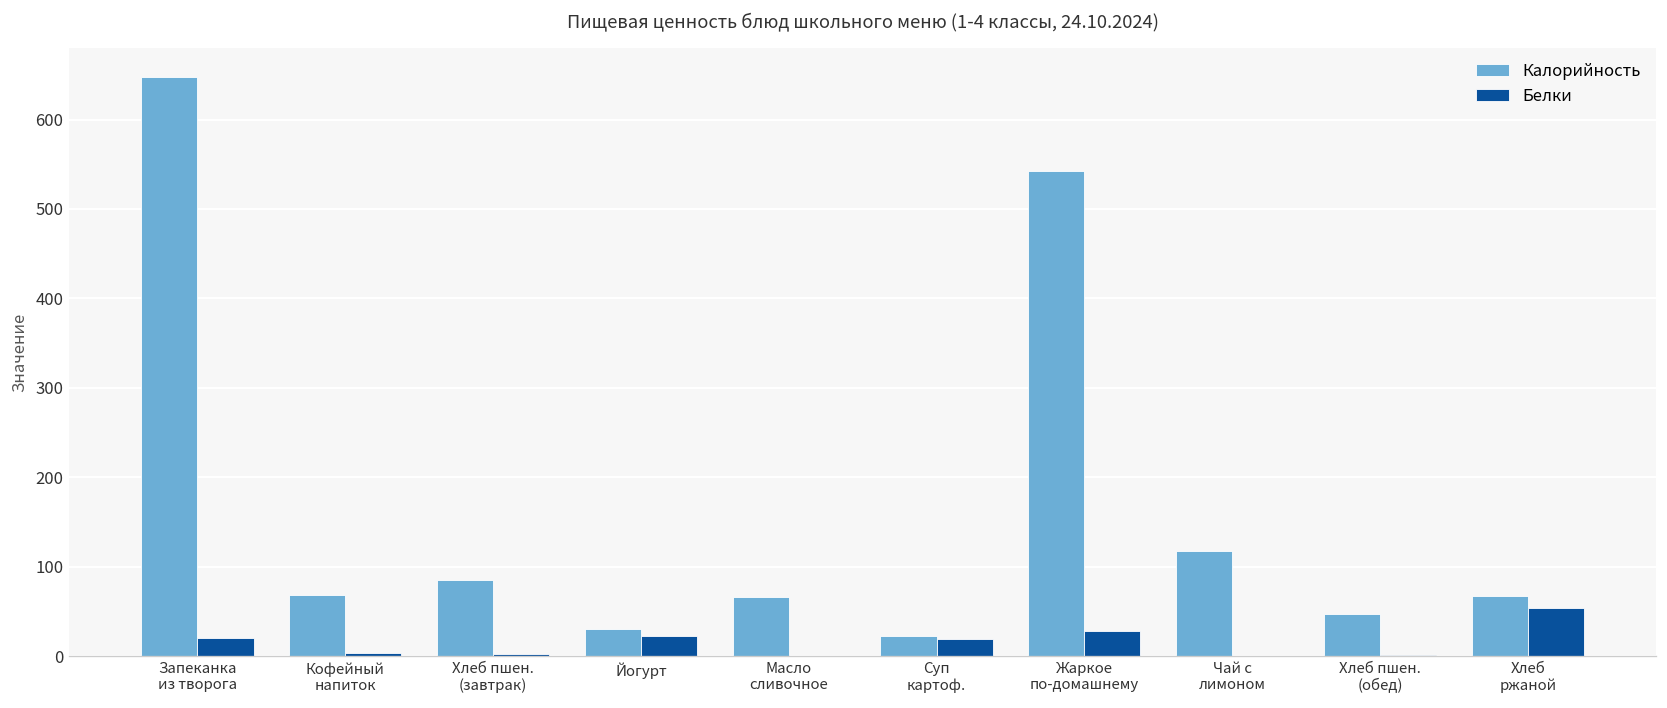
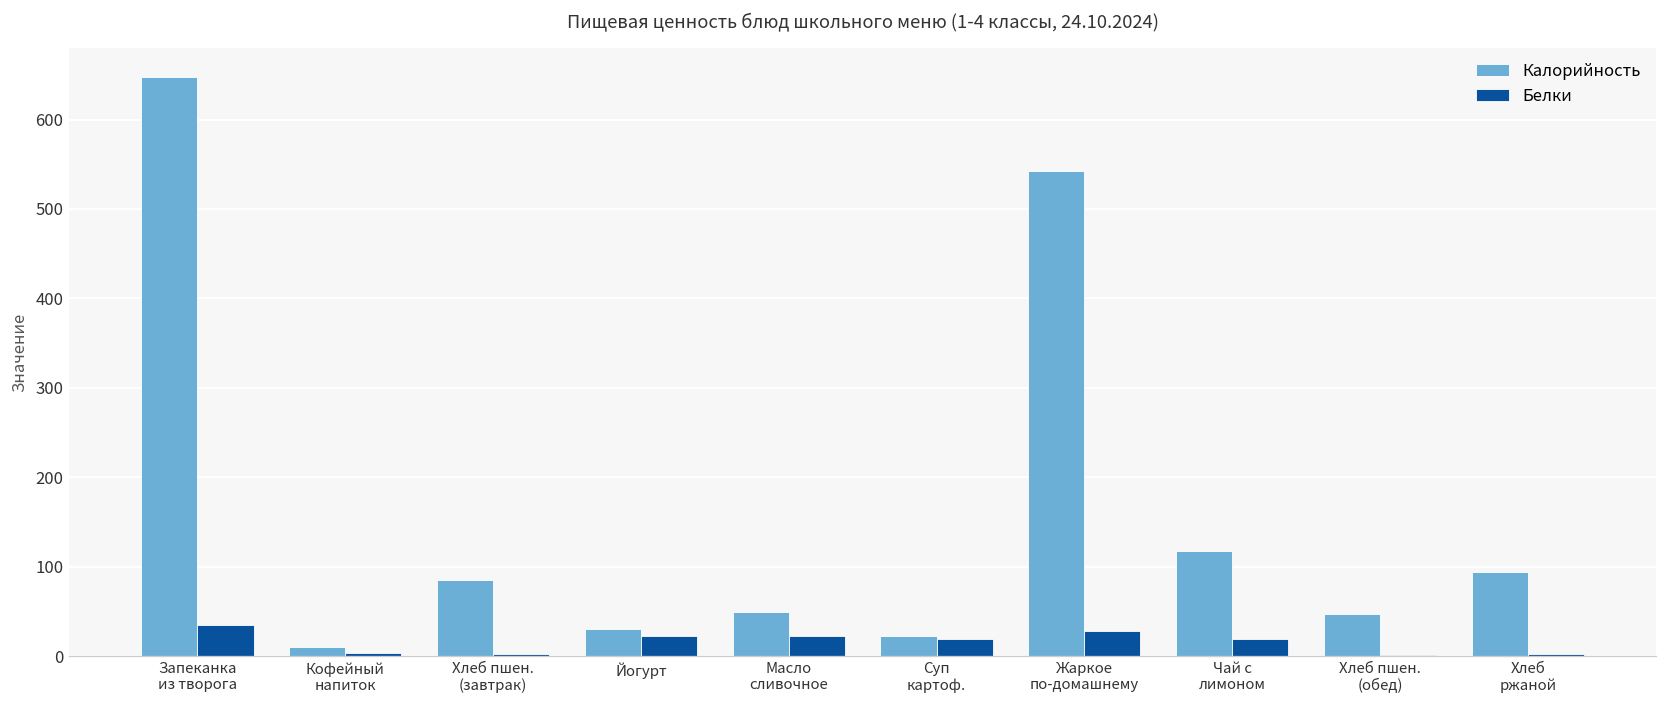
  {
    "Калорийность": {
      "Запеканка из творога": 650,
-     "Кофейный напиток": 70,
+     "Кофейный напиток": 10,
      "Хлеб пшен. (завтрак)": 90,
      "Йогурт": 30,
-     "Масло сливочное": 70,
+     "Масло сливочное": 50,
      "Суп картоф.": 20,
      "Жаркое по-домашнему": 540,
      "Чай с лимоном": 120,
      "Хлеб пшен. (обед)": 50,
-     "Хлеб ржаной": 70
+     "Хлеб ржаной": 90
    },
    "Белки": {
-     "Запеканка из творога": 20,
+     "Запеканка из творога": 40,
      "Йогурт": 20,
-     "Масло сливочное": 0,
+     "Масло сливочное": 20,
      "Суп картоф.": 20,
      "Жаркое по-домашнему": 30,
-     "Чай с лимоном": 0,
-     "Хлеб ржаной": 50
+     "Чай с лимоном": 20,
+     "Хлеб ржаной": 0
    }
  }
